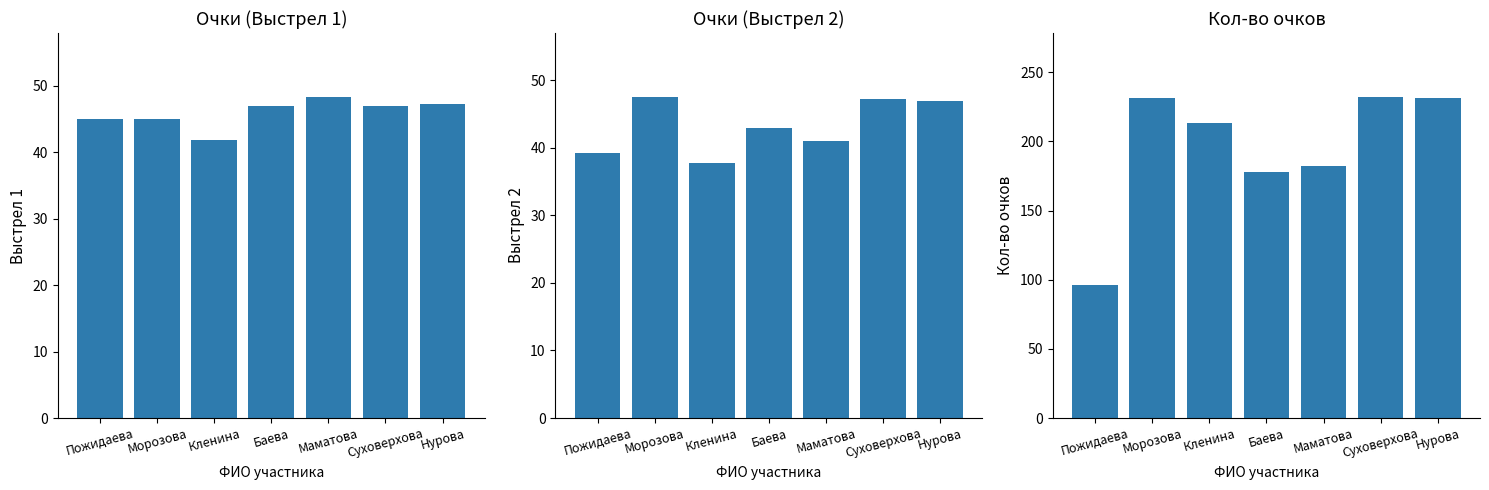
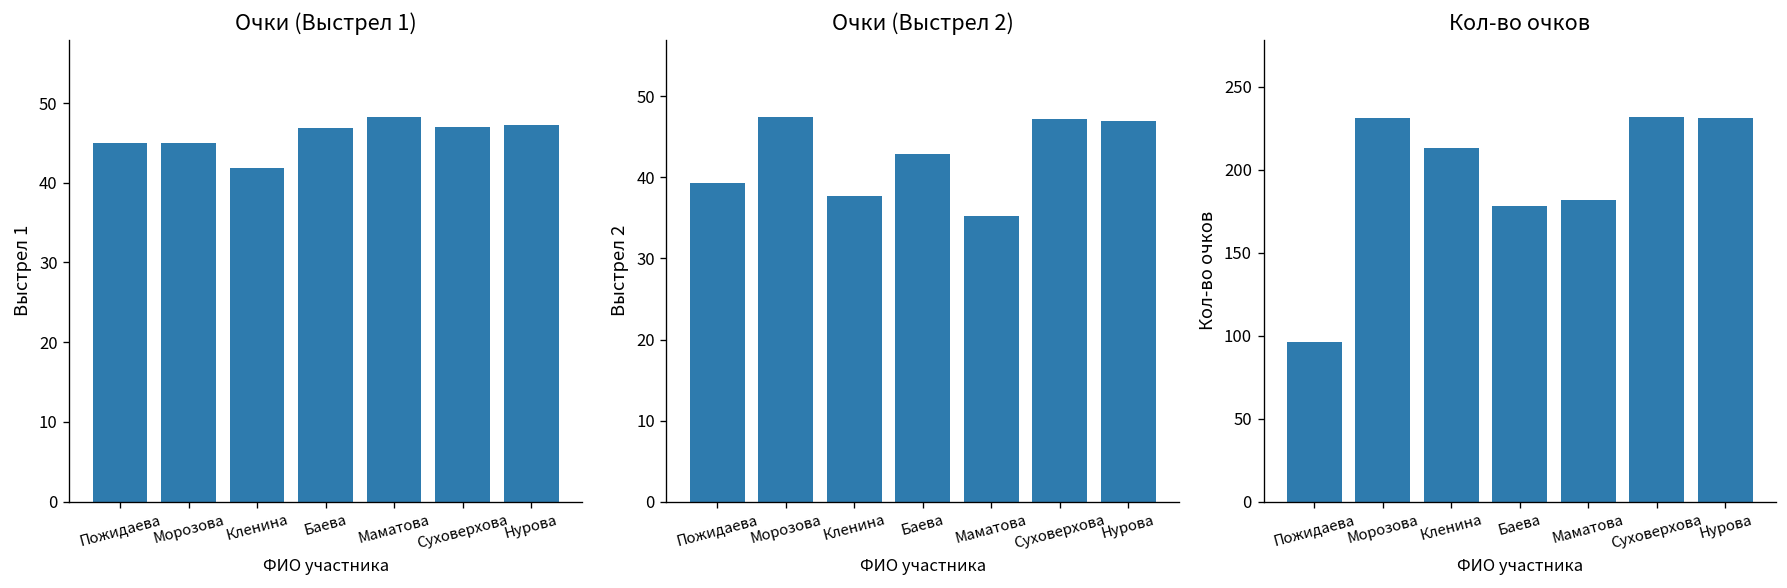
  {
    "Очки (Выстрел 1)": {
      "Пожидаева": 45,
      "Морозова": 45,
      "Кленина": 42,
      "Баева": 47,
      "Маматова": 48,
      "Суховерхова": 47,
      "Нурова": 47
    },
    "Очки (Выстрел 2)": {
      "Пожидаева": 39,
      "Морозова": 48,
      "Кленина": 38,
      "Баева": 43,
-     "Маматова": 41,
+     "Маматова": 35,
      "Суховерхова": 47,
      "Нурова": 47
    },
    "Кол-во очков": {
      "Пожидаева": 96,
      "Морозова": 231,
      "Кленина": 213,
      "Баева": 178,
      "Маматова": 182,
      "Суховерхова": 232,
      "Нурова": 231
    }
  }
